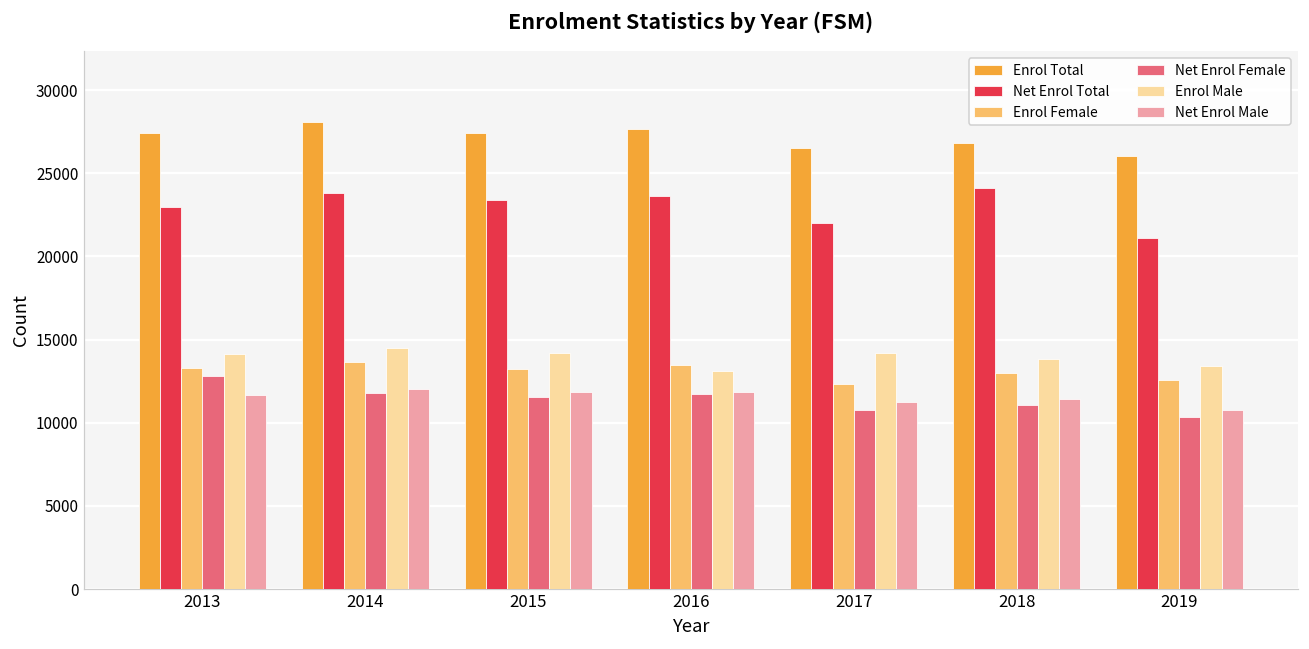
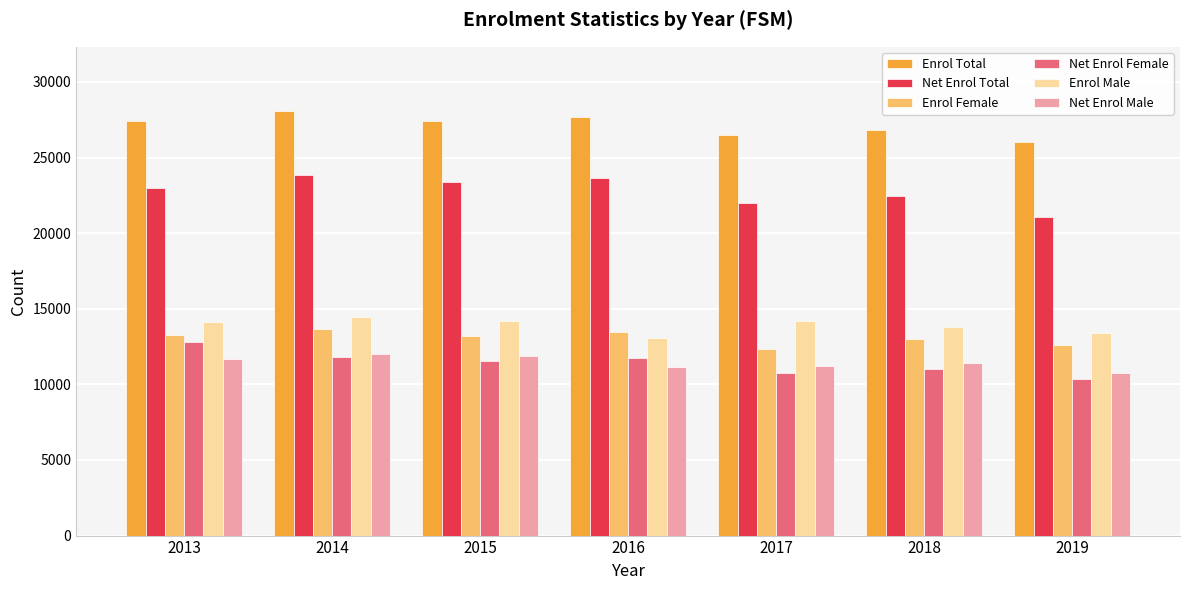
  {
    "Net Enrol Total": {
      "2013": 23000,
      "2014": 23800,
      "2015": 23400,
      "2016": 23600,
      "2017": 22000,
-     "2018": 24100,
+     "2018": 22500,
      "2019": 21100
    },
    "Net Enrol Female": {
      "2013": 12800,
      "2014": 11800,
      "2015": 11500,
      "2016": 11700,
      "2017": 10800,
      "2018": 11000,
      "2019": 10300
    },
    "Enrol Male": {
      "2013": 14100,
      "2014": 14500,
      "2015": 14200,
      "2016": 13100,
      "2017": 14200,
      "2018": 13800,
      "2019": 13400
    },
    "Net Enrol Male": {
      "2013": 11700,
      "2014": 12000,
      "2015": 11900,
-     "2016": 11900,
+     "2016": 11100,
      "2017": 11200,
      "2018": 11400,
      "2019": 10700
    }
  }
